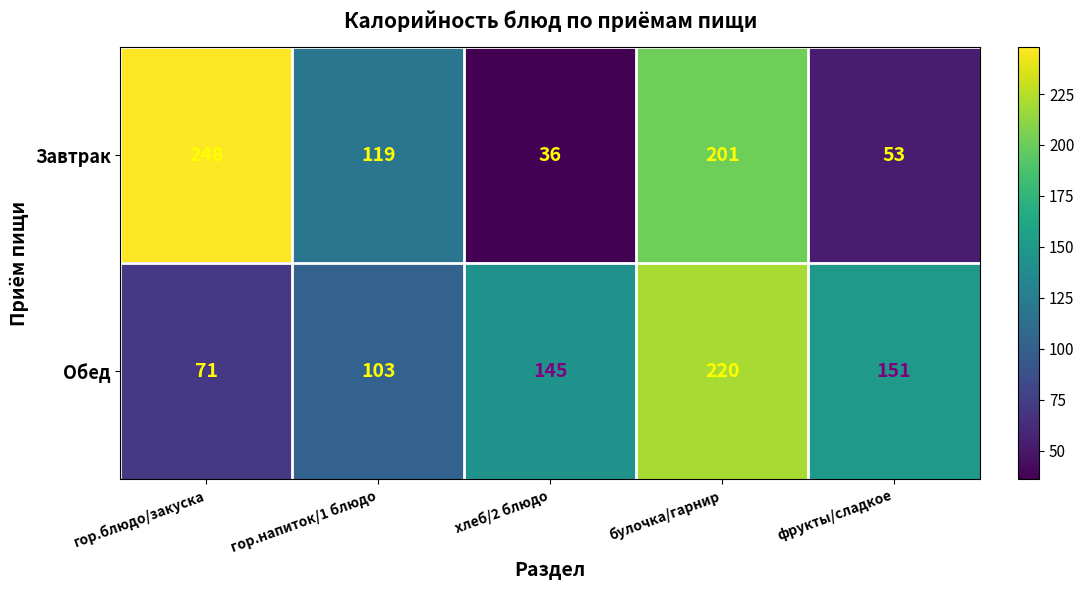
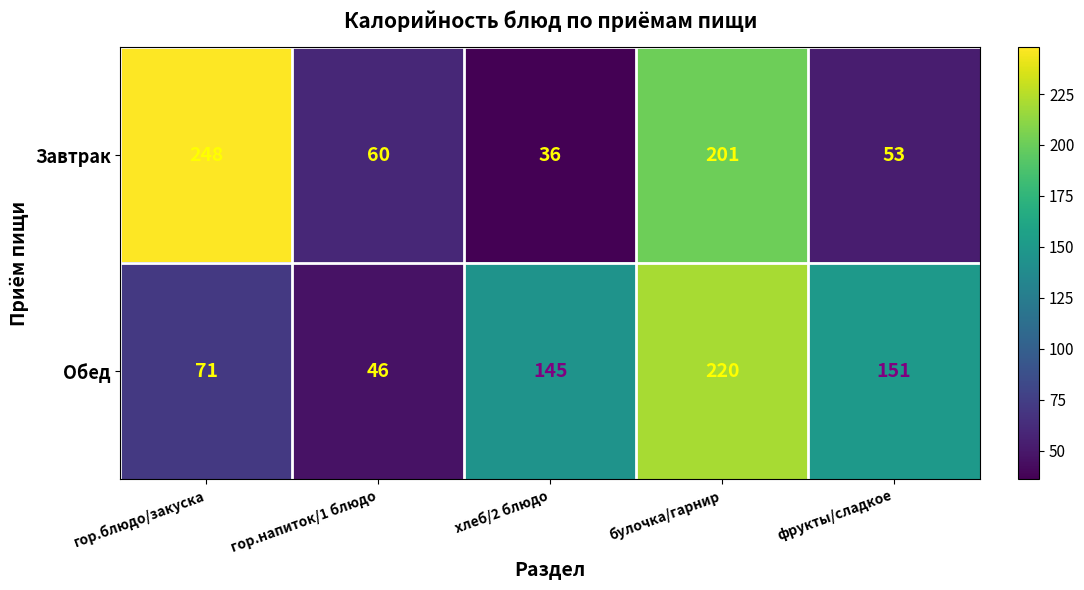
  {
    "Завтрак": {
-     "гор.напиток/1 блюдо": 119,
+     "гор.напиток/1 блюдо": 60,
      "хлеб/2 блюдо": 36,
      "булочка/гарнир": 201,
      "фрукты/сладкое": 53
    },
    "Обед": {
      "гор.блюдо/закуска": 71,
-     "гор.напиток/1 блюдо": 103,
+     "гор.напиток/1 блюдо": 46,
      "хлеб/2 блюдо": 145,
      "булочка/гарнир": 220,
      "фрукты/сладкое": 151
    }
  }
